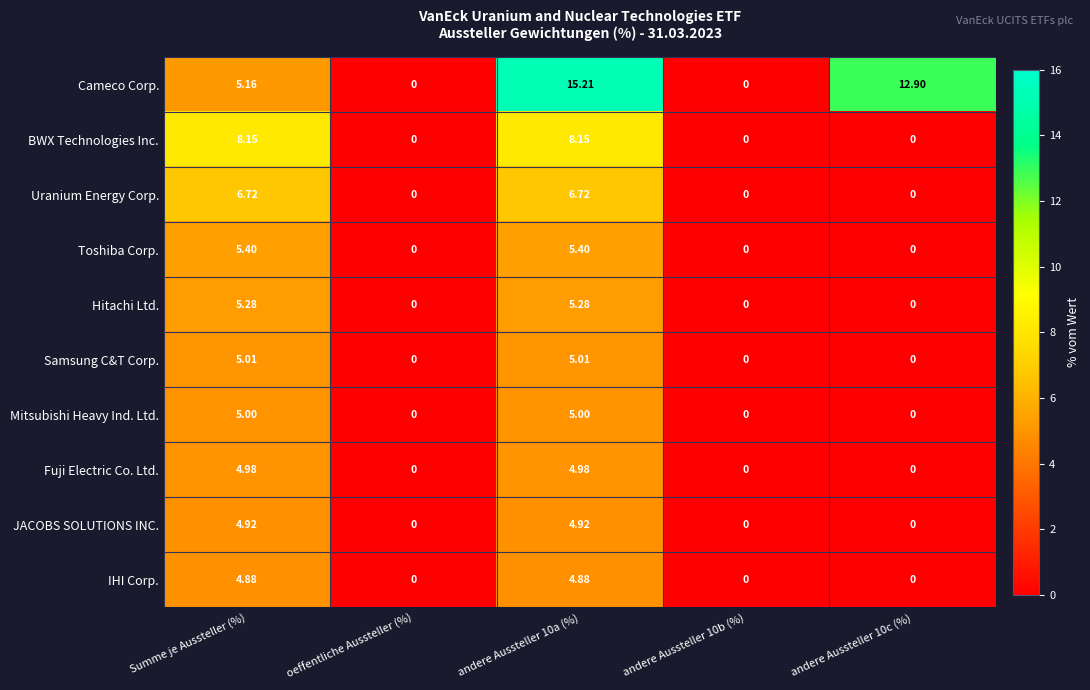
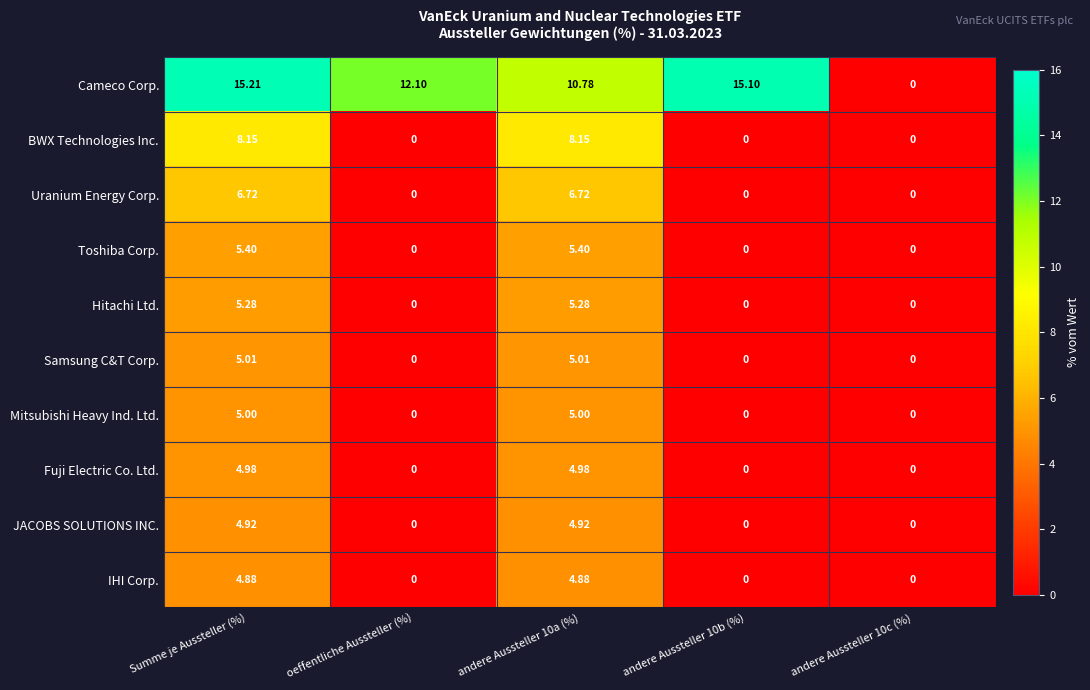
  {
    "Cameco Corp.": {
-     "Summe je Aussteller (%)": 5.16,
-     "oeffentliche Aussteller (%)": 0,
-     "andere Aussteller 10a (%)": 15.21,
-     "andere Aussteller 10b (%)": 0,
-     "andere Aussteller 10c (%)": 12.90
+     "Summe je Aussteller (%)": 15.21,
+     "oeffentliche Aussteller (%)": 12.10,
+     "andere Aussteller 10a (%)": 10.78,
+     "andere Aussteller 10b (%)": 15.10,
+     "andere Aussteller 10c (%)": 0
    },
    "BWX Technologies Inc.": {
      "Summe je Aussteller (%)": 8.15,
      "oeffentliche Aussteller (%)": 0,
      "andere Aussteller 10a (%)": 8.15,
      "andere Aussteller 10b (%)": 0,
      "andere Aussteller 10c (%)": 0
    },
    "Uranium Energy Corp.": {
      "Summe je Aussteller (%)": 6.72,
      "oeffentliche Aussteller (%)": 0,
      "andere Aussteller 10a (%)": 6.72,
      "andere Aussteller 10b (%)": 0,
      "andere Aussteller 10c (%)": 0
    },
    "Toshiba Corp.": {
      "Summe je Aussteller (%)": 5.40,
      "oeffentliche Aussteller (%)": 0,
      "andere Aussteller 10a (%)": 5.40,
      "andere Aussteller 10b (%)": 0,
      "andere Aussteller 10c (%)": 0
    },
    "Hitachi Ltd.": {
      "Summe je Aussteller (%)": 5.28,
      "oeffentliche Aussteller (%)": 0,
      "andere Aussteller 10a (%)": 5.28,
      "andere Aussteller 10b (%)": 0,
      "andere Aussteller 10c (%)": 0
    },
    "Samsung C&T Corp.": {
      "Summe je Aussteller (%)": 5.01,
      "oeffentliche Aussteller (%)": 0,
      "andere Aussteller 10a (%)": 5.01,
      "andere Aussteller 10b (%)": 0,
      "andere Aussteller 10c (%)": 0
    },
    "Mitsubishi Heavy Ind. Ltd.": {
      "Summe je Aussteller (%)": 5.00,
      "oeffentliche Aussteller (%)": 0,
      "andere Aussteller 10a (%)": 5.00,
      "andere Aussteller 10b (%)": 0,
      "andere Aussteller 10c (%)": 0
    },
    "Fuji Electric Co. Ltd.": {
      "Summe je Aussteller (%)": 4.98,
      "oeffentliche Aussteller (%)": 0,
      "andere Aussteller 10a (%)": 4.98,
      "andere Aussteller 10b (%)": 0,
      "andere Aussteller 10c (%)": 0
    },
    "JACOBS SOLUTIONS INC.": {
      "Summe je Aussteller (%)": 4.92,
      "oeffentliche Aussteller (%)": 0,
      "andere Aussteller 10a (%)": 4.92,
      "andere Aussteller 10b (%)": 0,
      "andere Aussteller 10c (%)": 0
    },
    "IHI Corp.": {
      "Summe je Aussteller (%)": 4.88,
      "oeffentliche Aussteller (%)": 0,
      "andere Aussteller 10a (%)": 4.88,
      "andere Aussteller 10b (%)": 0,
      "andere Aussteller 10c (%)": 0
    }
  }
